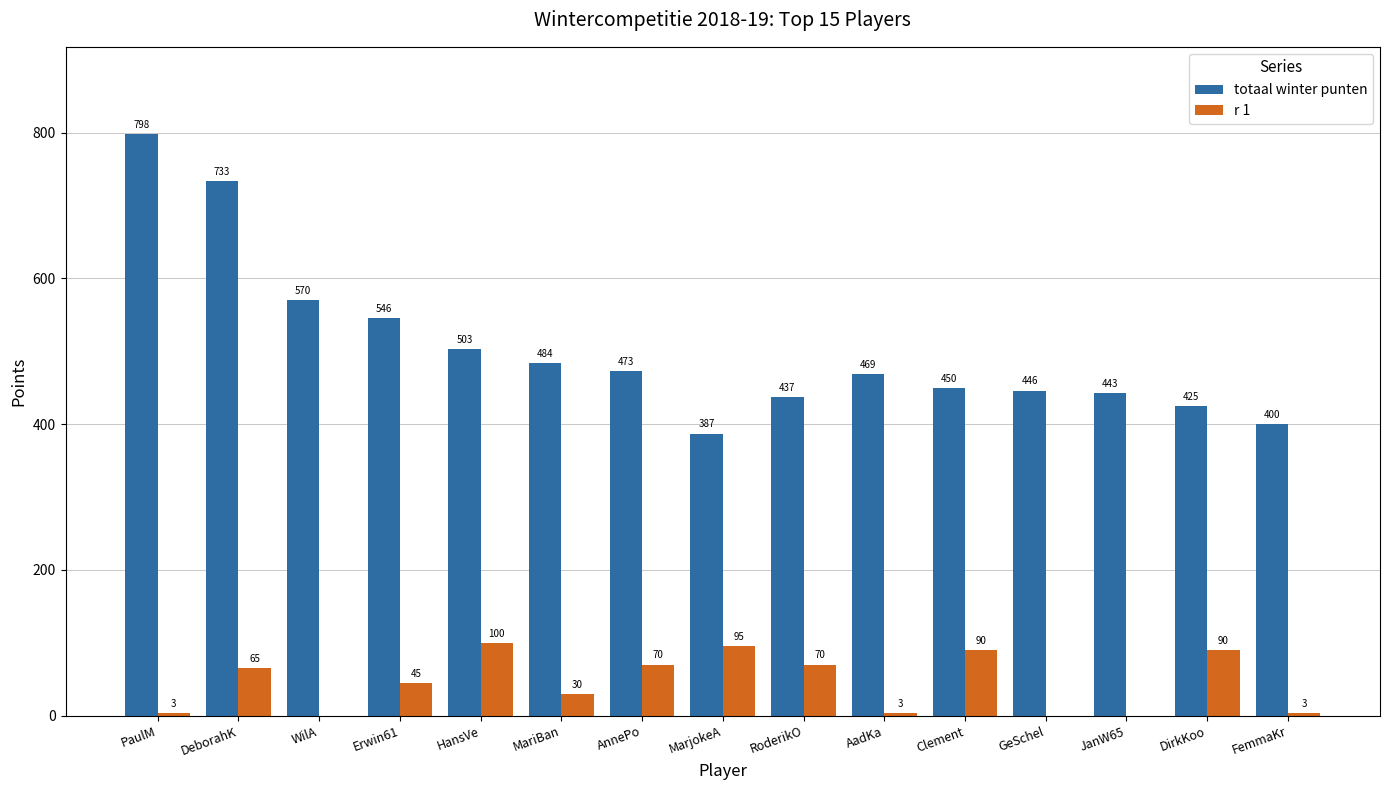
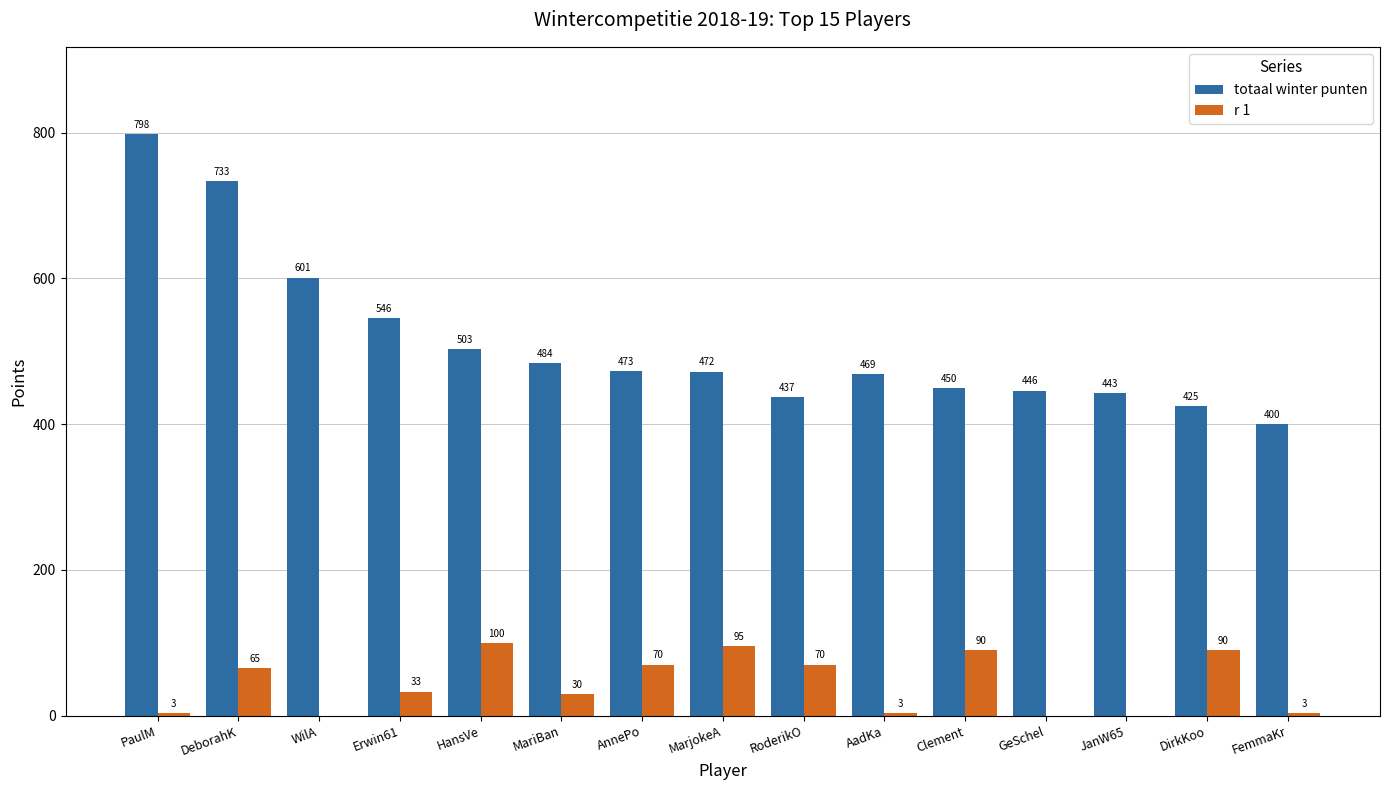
  {
    "totaal winter punten": {
      "PaulM": 798,
      "DeborahK": 733,
-     "WilA": 570,
+     "WilA": 601,
      "Erwin61": 546,
      "HansVe": 503,
      "MariBan": 484,
      "AnnePo": 473,
-     "MarjokeA": 387,
+     "MarjokeA": 472,
      "RoderikO": 437,
      "AadKa": 469,
      "Clement": 450,
      "GeSchel": 446,
      "JanW65": 443,
      "DirkKoo": 425,
      "FemmaKr": 400
    },
    "r 1": {
      "PaulM": 3,
      "DeborahK": 65,
-     "Erwin61": 45,
+     "Erwin61": 33,
      "HansVe": 100,
      "MariBan": 30,
      "AnnePo": 70,
      "MarjokeA": 95,
      "RoderikO": 70,
      "AadKa": 3,
      "Clement": 90,
      "DirkKoo": 90,
      "FemmaKr": 3
    }
  }
